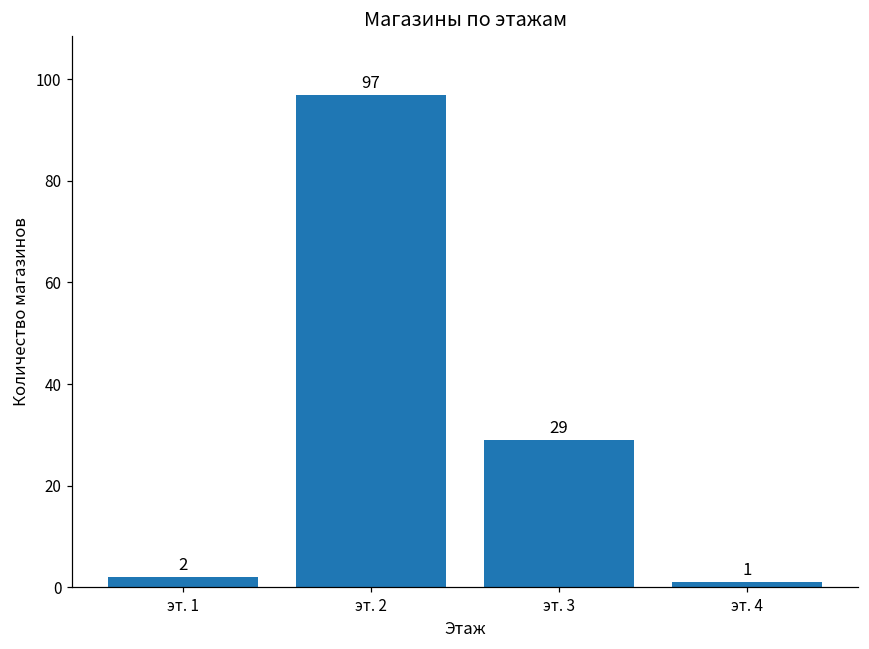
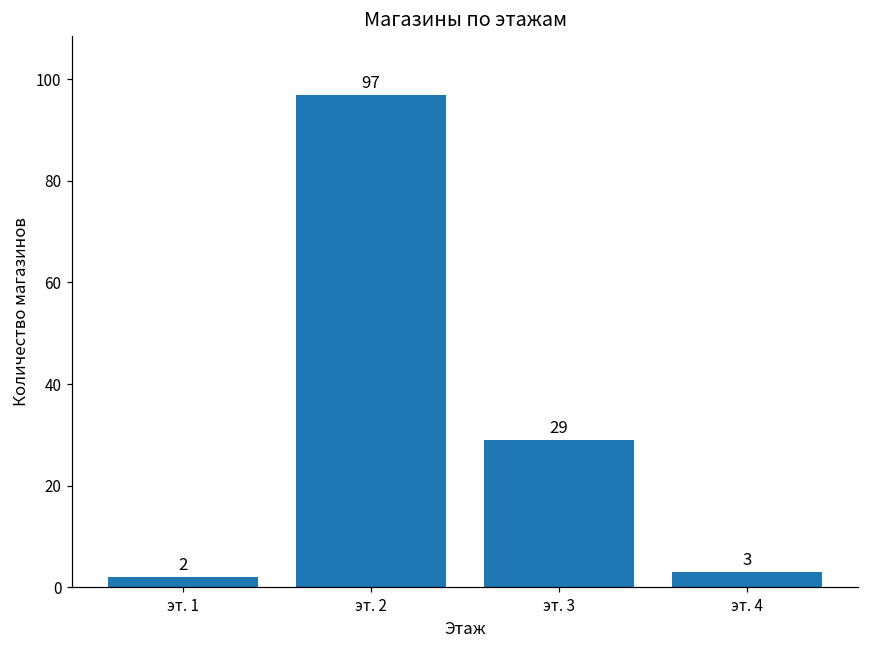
  {
    "эт. 1": 2,
    "эт. 2": 97,
    "эт. 3": 29,
-   "эт. 4": 1
+   "эт. 4": 3
  }
